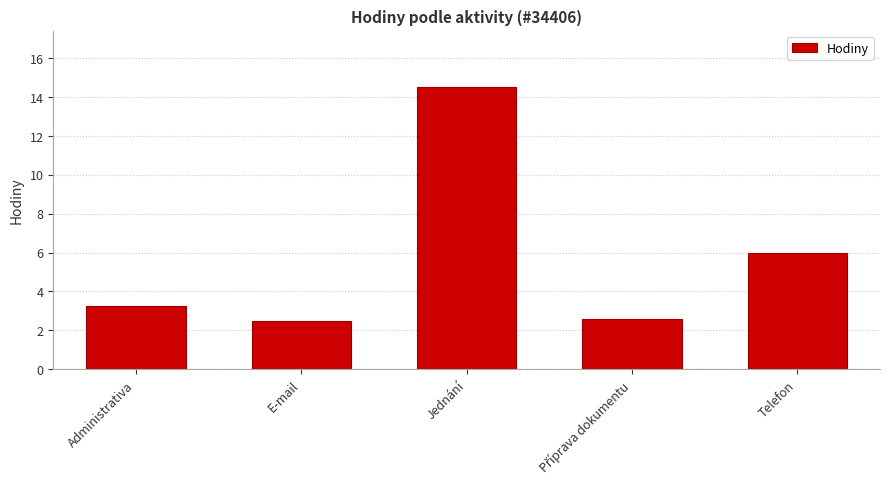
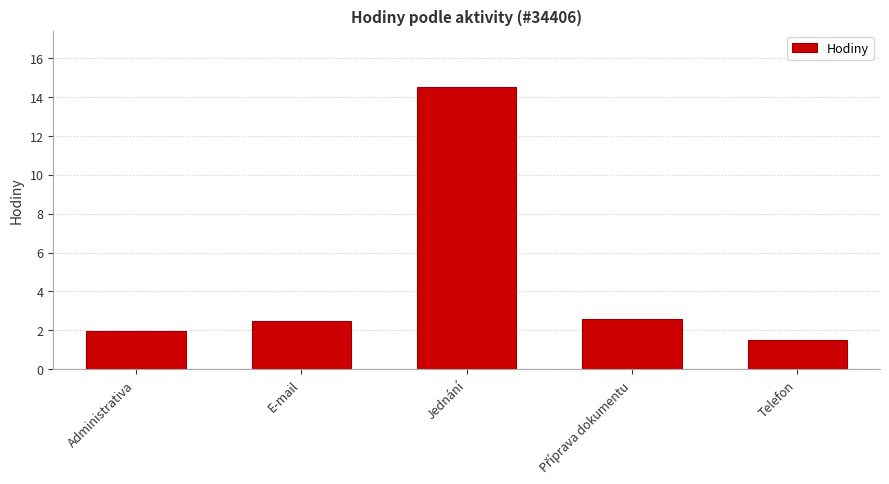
  {
-   "Administrativa": 3.2,
+   "Administrativa": 2.0,
    "E-mail": 2.5,
    "Jednání": 14.5,
    "Příprava dokumentu": 2.6,
-   "Telefon": 6.0
+   "Telefon": 1.5
  }
